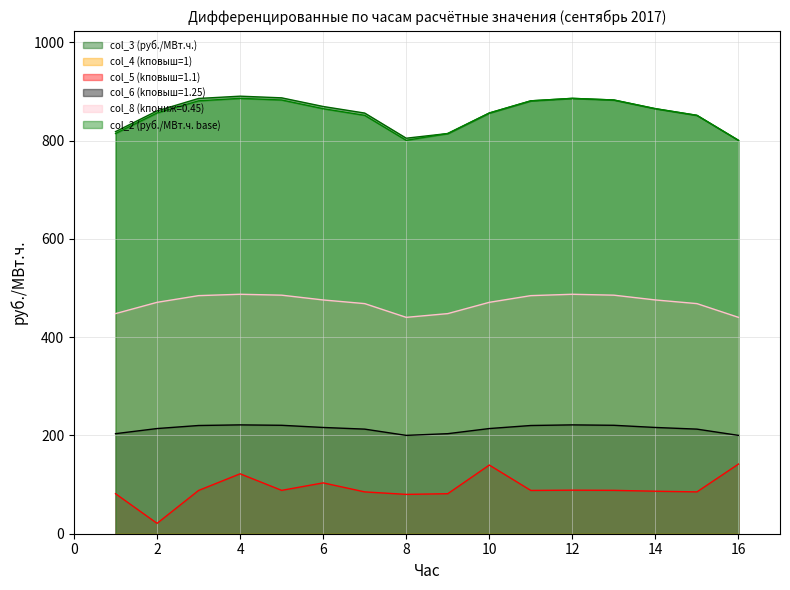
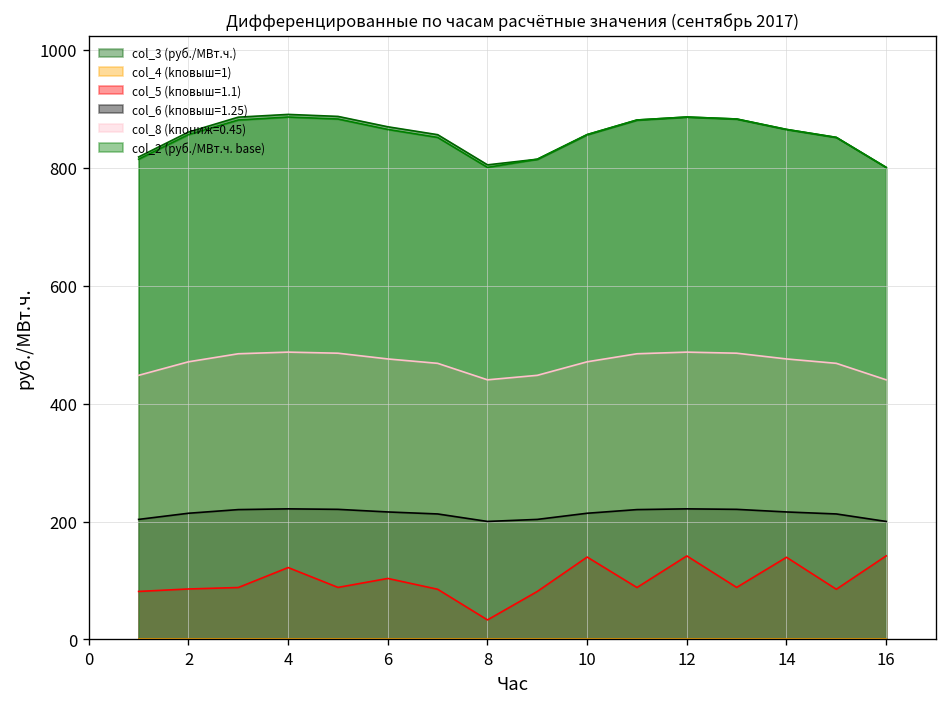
  {
    "col_4 (kповыш=1)": {
      "2": 0,
      "4": 0,
      "6": 0,
      "8": 0,
      "10": 0,
      "12": 0,
      "14": 0,
      "16": 0
    },
    "col_5 (kповыш=1.1)": {
-     "2": 20,
+     "2": 90,
      "4": 120,
      "6": 100,
-     "8": 80,
+     "8": 30,
      "10": 140,
-     "12": 90,
-     "14": 90,
+     "12": 140,
+     "14": 140,
      "16": 140
    },
    "col_6 (kповыш=1.25)": {
      "2": 210,
      "4": 220,
      "6": 220,
      "8": 200,
      "10": 210,
      "12": 220,
      "14": 220,
      "16": 200
    },
    "col_8 (kпониж=0.45)": {
      "2": 470,
      "4": 490,
      "6": 480,
      "8": 440,
      "10": 470,
      "12": 490,
      "14": 480,
      "16": 440
    }
  }
